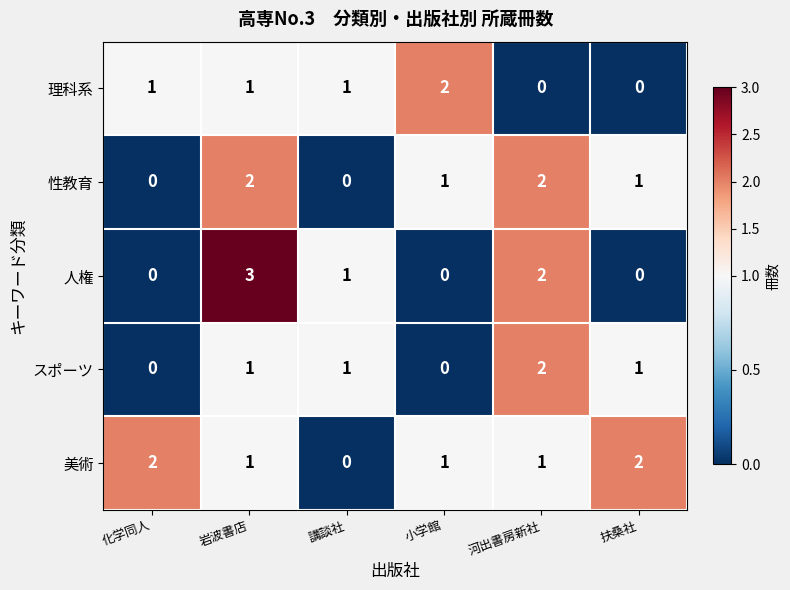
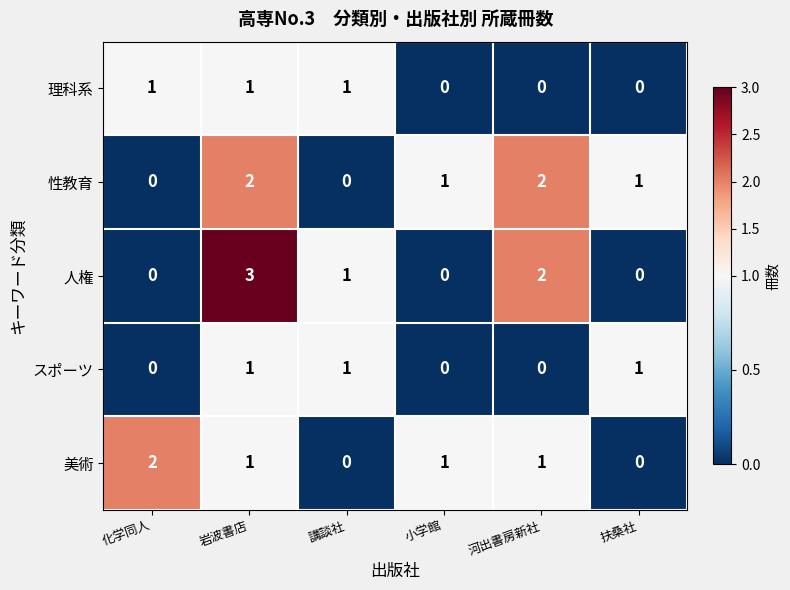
  {
    "理科系": {
      "化学同人": 1,
      "岩波書店": 1,
      "講談社": 1,
-     "小学館": 2,
+     "小学館": 0,
      "河出書房新社": 0,
      "扶桑社": 0
    },
    "性教育": {
      "化学同人": 0,
      "岩波書店": 2,
      "講談社": 0,
      "小学館": 1,
      "河出書房新社": 2,
      "扶桑社": 1
    },
    "人権": {
      "化学同人": 0,
      "岩波書店": 3,
      "講談社": 1,
      "小学館": 0,
      "河出書房新社": 2,
      "扶桑社": 0
    },
    "スポーツ": {
      "化学同人": 0,
      "岩波書店": 1,
      "講談社": 1,
      "小学館": 0,
-     "河出書房新社": 2,
+     "河出書房新社": 0,
      "扶桑社": 1
    },
    "美術": {
      "化学同人": 2,
      "岩波書店": 1,
      "講談社": 0,
      "小学館": 1,
      "河出書房新社": 1,
-     "扶桑社": 2
+     "扶桑社": 0
    }
  }
